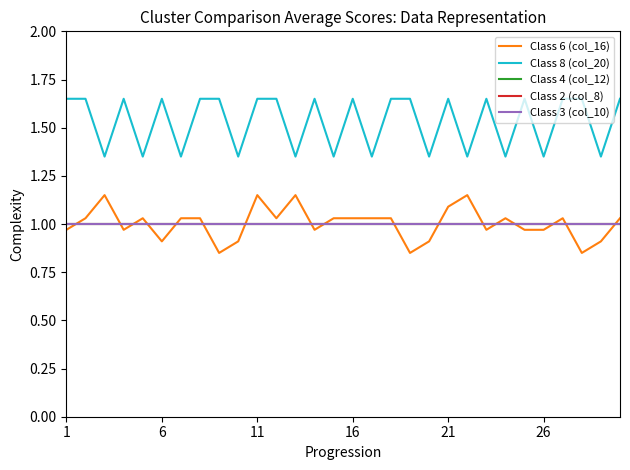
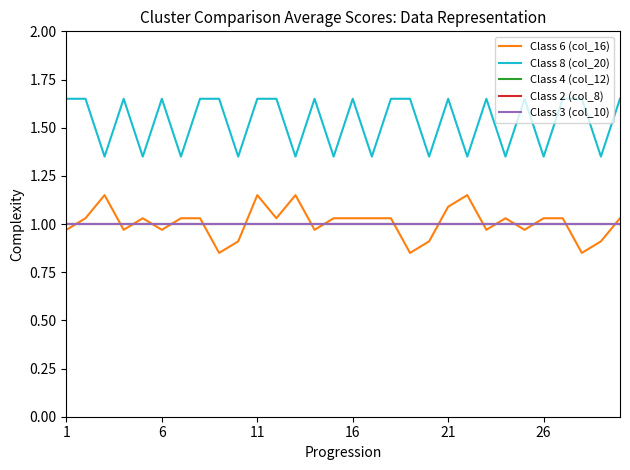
  {
    "Class 6 (col_16)": {
      "1": 0.97,
-     "6": 0.91,
+     "6": 0.97,
      "11": 1.15,
      "16": 1.03,
      "21": 1.09,
-     "26": 0.97
+     "26": 1.03
    },
    "Class 8 (col_20)": {
      "1": 1.65,
      "6": 1.65,
      "11": 1.65,
      "16": 1.65,
      "21": 1.65,
      "26": 1.35
    },
    "Class 3 (col_10)": {
      "1": 1.00,
      "6": 1.00,
      "11": 1.00,
      "16": 1.00,
      "21": 1.00,
      "26": 1.00
    }
  }
